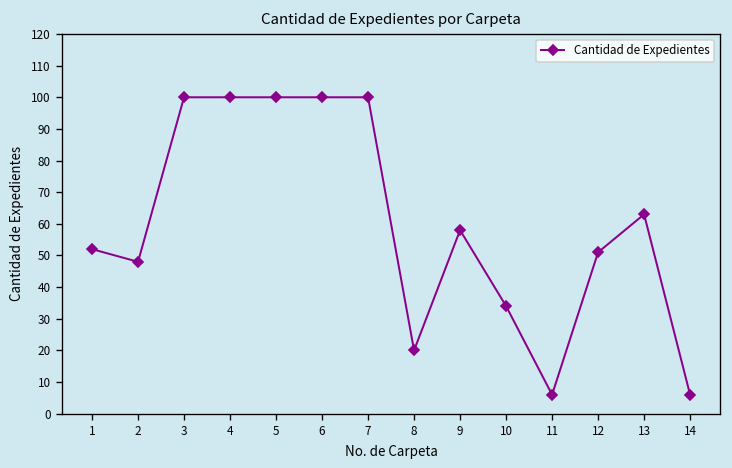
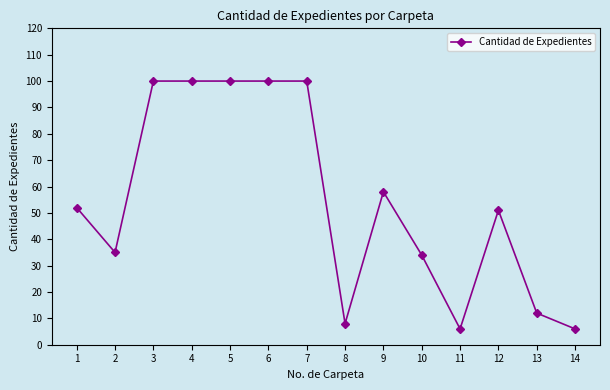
  {
    "1": 52,
-   "2": 48,
+   "2": 35,
    "3": 100,
    "4": 100,
    "5": 100,
    "6": 100,
    "7": 100,
-   "8": 20,
+   "8": 8,
    "9": 58,
    "10": 34,
    "11": 6,
    "12": 51,
-   "13": 63,
+   "13": 12,
    "14": 6
  }
